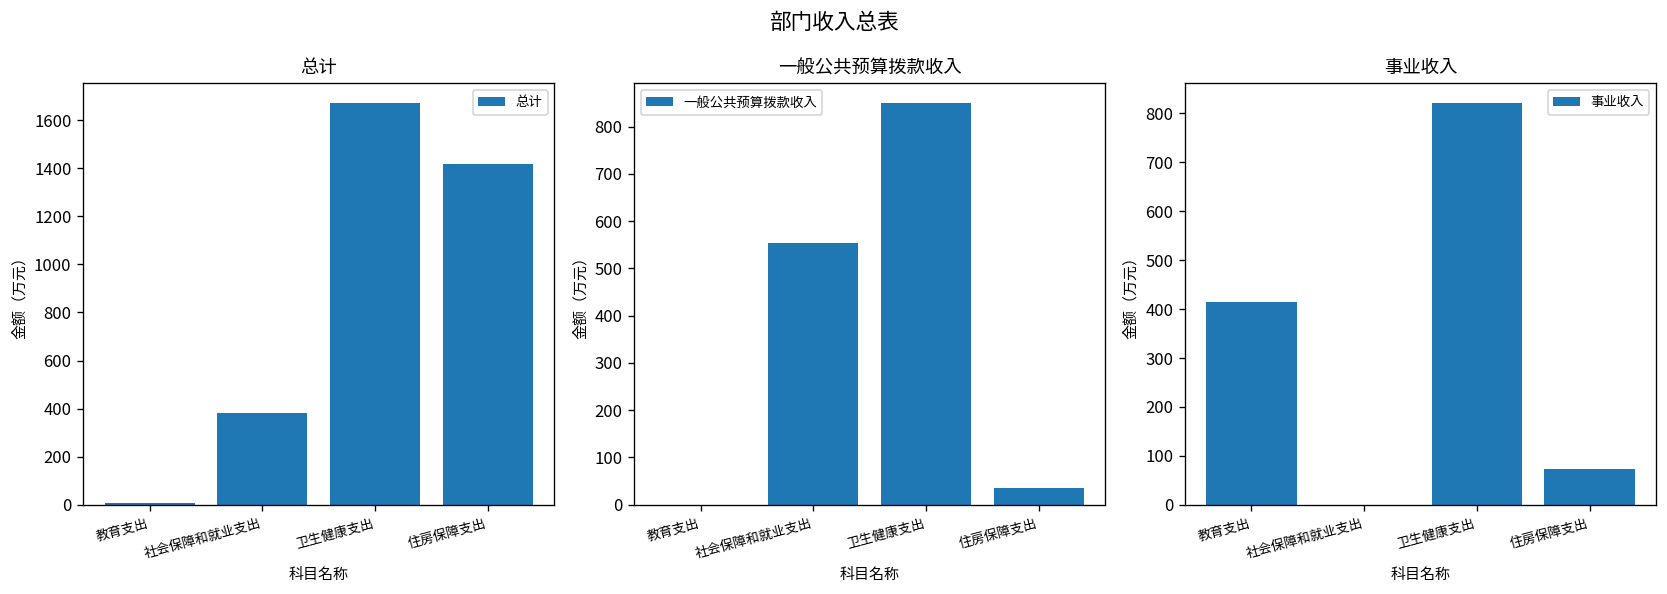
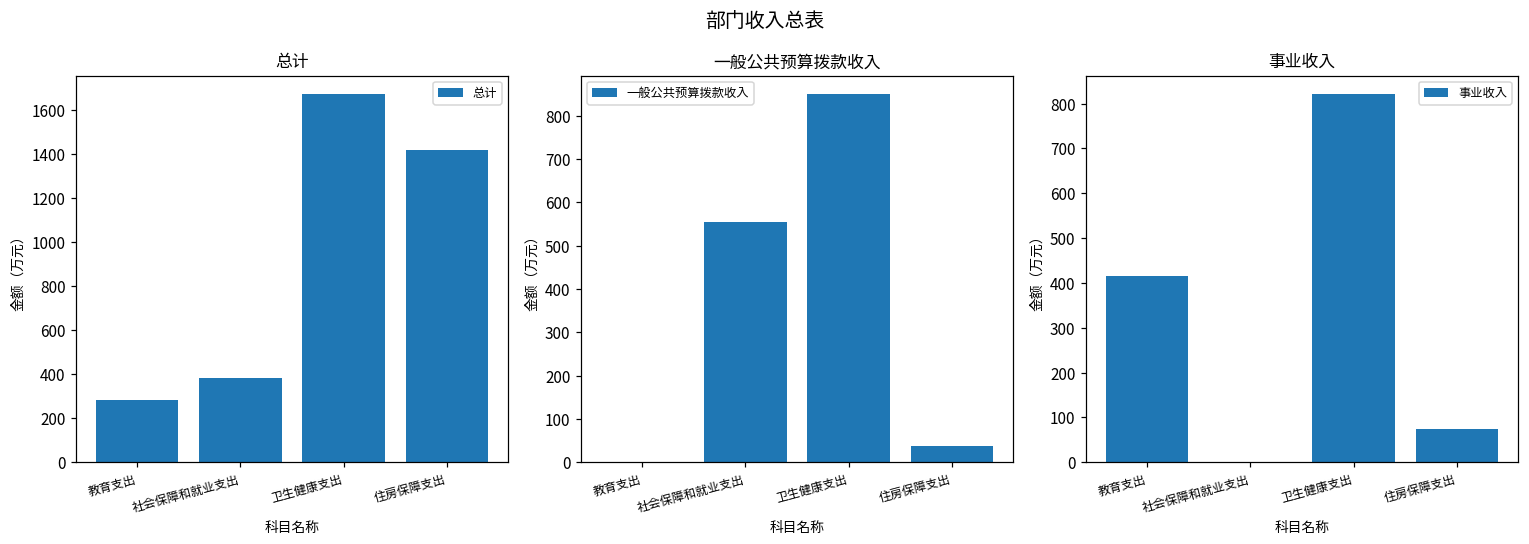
  {
    "总计": {
-     "教育支出": 10,
+     "教育支出": 280,
      "社会保障和就业支出": 380,
      "卫生健康支出": 1670,
      "住房保障支出": 1420
    },
    "一般公共预算拨款收入": {
      "教育支出": 0,
      "社会保障和就业支出": 550,
      "卫生健康支出": 850,
      "住房保障支出": 40
    },
    "事业收入": {
      "教育支出": 420,
      "社会保障和就业支出": 0,
      "卫生健康支出": 820,
      "住房保障支出": 70
    }
  }
